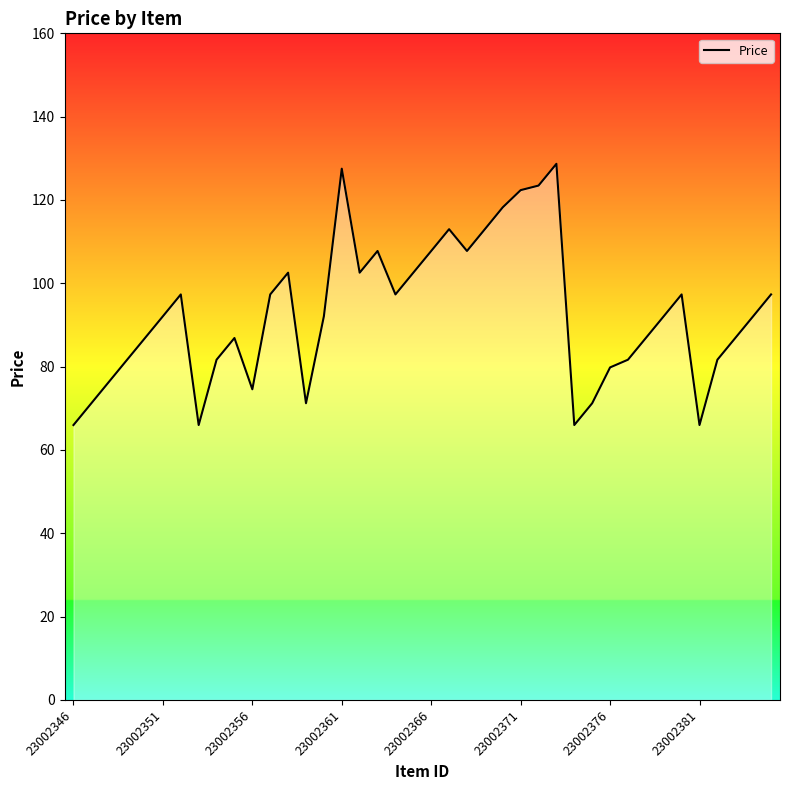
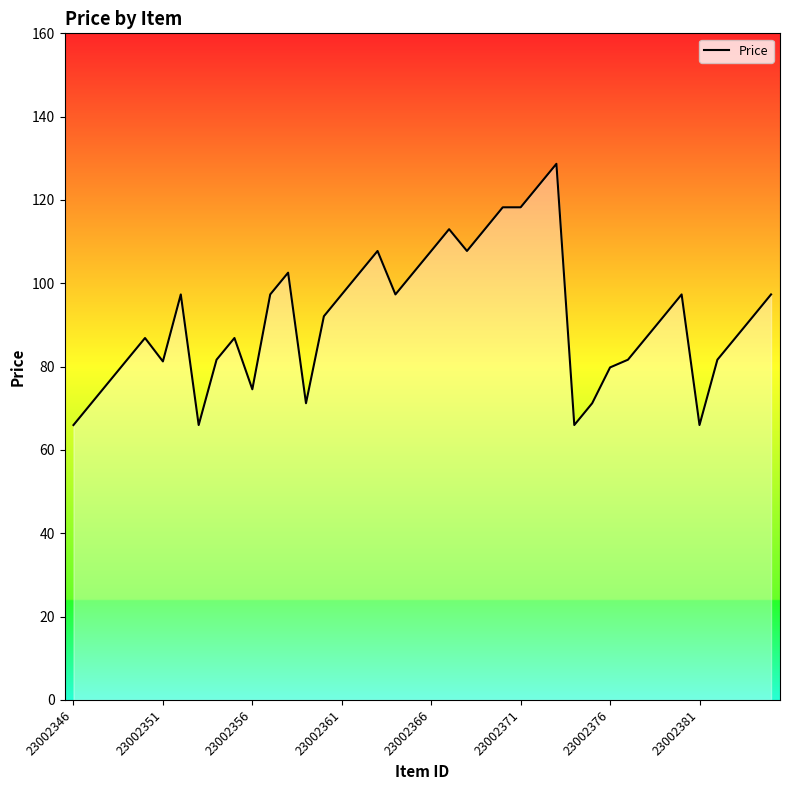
  {
    "23002346": 66,
-   "23002351": 92,
+   "23002351": 81,
    "23002356": 75,
-   "23002361": 128,
+   "23002361": 97,
    "23002366": 108,
-   "23002371": 122,
+   "23002371": 118,
    "23002376": 80,
    "23002381": 66
  }
